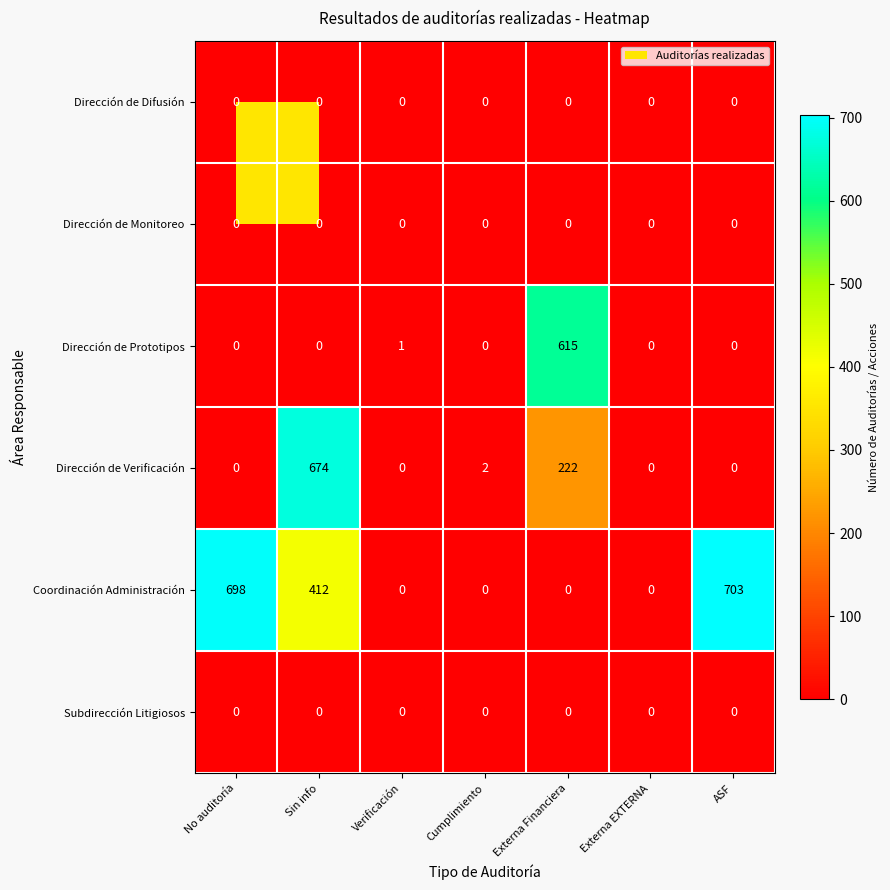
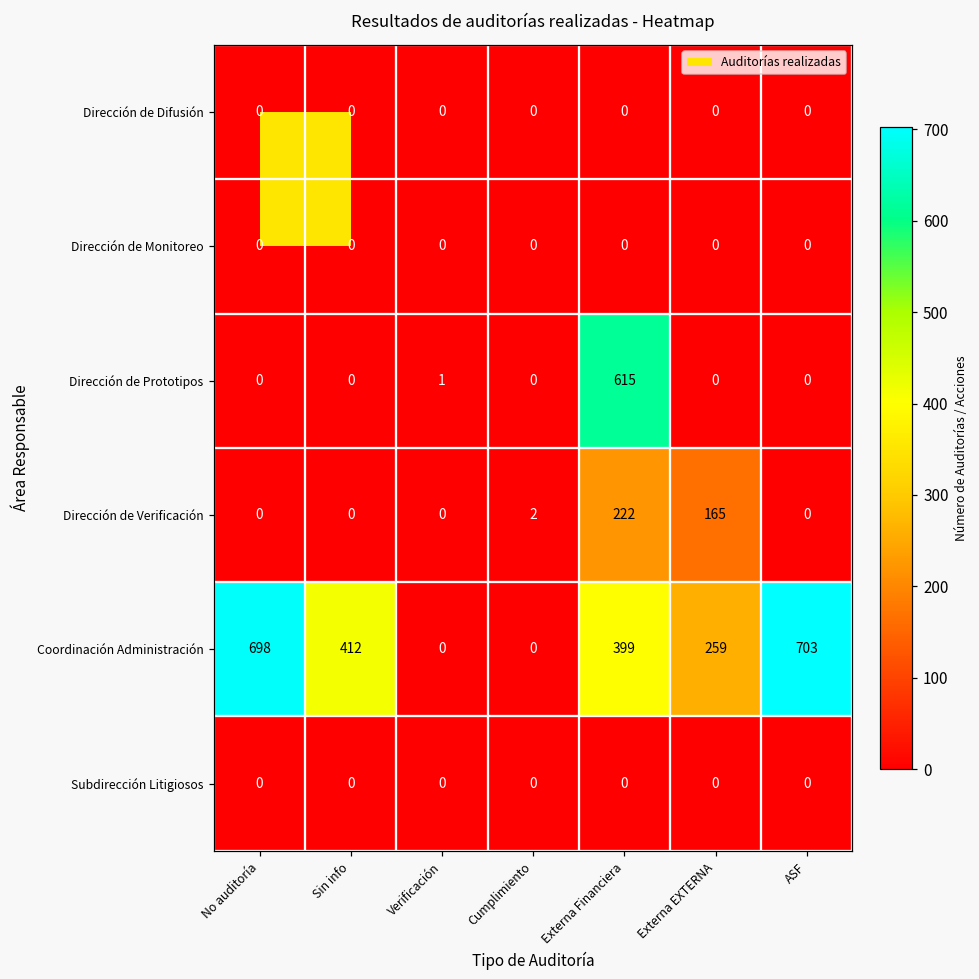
  {
    "Dirección de Difusión": {
      "Verificación": 0,
      "Cumplimiento": 0,
      "Externa Financiera": 0,
      "Externa EXTERNA": 0,
      "ASF": 0
    },
    "Dirección de Monitoreo": {
      "Verificación": 0,
      "Cumplimiento": 0,
      "Externa Financiera": 0,
      "Externa EXTERNA": 0,
      "ASF": 0
    },
    "Dirección de Prototipos": {
      "No auditoría": 0,
      "Sin info": 0,
      "Verificación": 1,
      "Cumplimiento": 0,
      "Externa Financiera": 615,
      "Externa EXTERNA": 0,
      "ASF": 0
    },
    "Dirección de Verificación": {
      "No auditoría": 0,
-     "Sin info": 674,
+     "Sin info": 0,
      "Verificación": 0,
      "Cumplimiento": 2,
      "Externa Financiera": 222,
-     "Externa EXTERNA": 0,
+     "Externa EXTERNA": 165,
      "ASF": 0
    },
    "Coordinación Administración": {
      "No auditoría": 698,
      "Sin info": 412,
      "Verificación": 0,
      "Cumplimiento": 0,
-     "Externa Financiera": 0,
-     "Externa EXTERNA": 0,
+     "Externa Financiera": 399,
+     "Externa EXTERNA": 259,
      "ASF": 703
    },
    "Subdirección Litigiosos": {
      "No auditoría": 0,
      "Sin info": 0,
      "Verificación": 0,
      "Cumplimiento": 0,
      "Externa Financiera": 0,
      "Externa EXTERNA": 0,
      "ASF": 0
    }
  }
